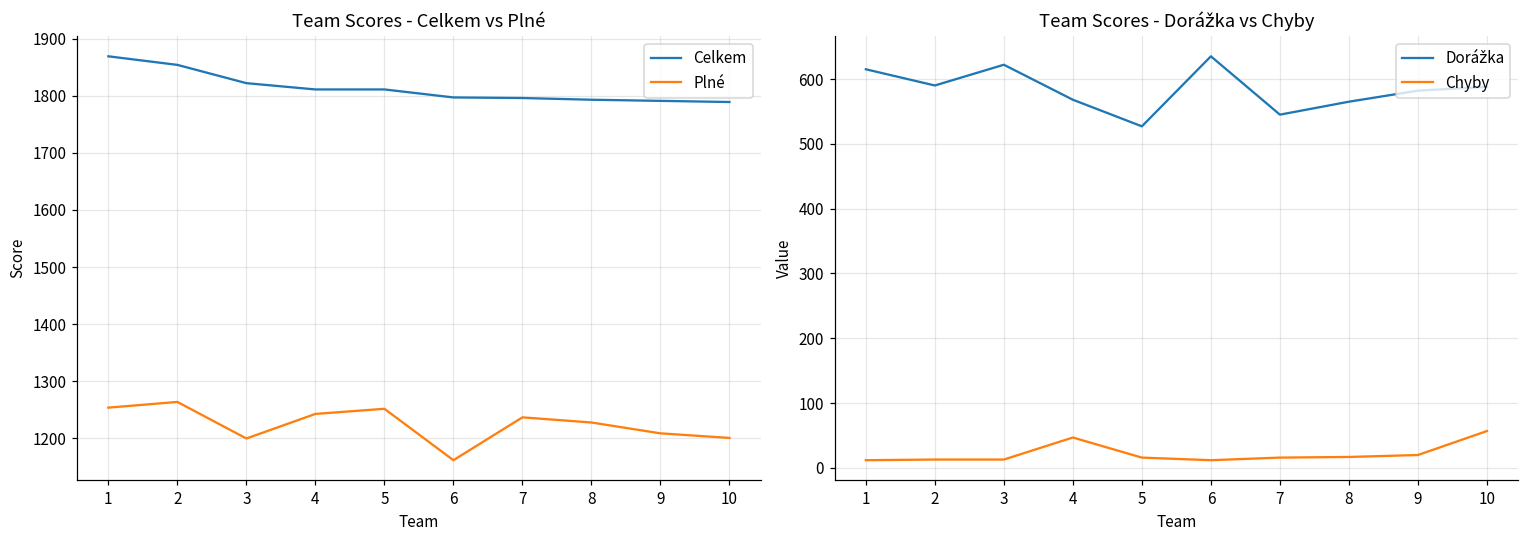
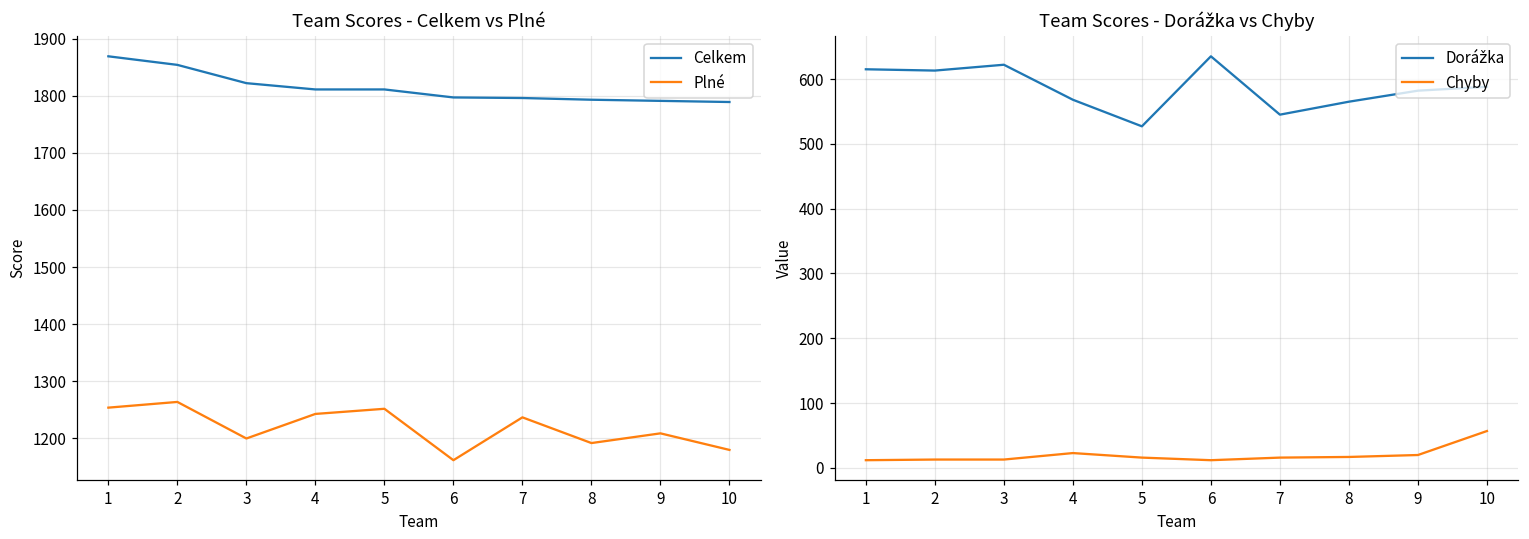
  {
    "Team Scores - Celkem vs Plné": {
      "Celkem": {
        "1": 1870,
        "2": 1850,
        "3": 1820,
        "4": 1810,
        "5": 1810,
        "6": 1800,
        "7": 1800,
        "8": 1790,
        "9": 1790,
        "10": 1790
      },
      "Plné": {
        "1": 1250,
        "2": 1260,
        "3": 1200,
        "4": 1240,
        "5": 1250,
        "6": 1160,
        "7": 1240,
-       "8": 1230,
+       "8": 1190,
        "9": 1210,
-       "10": 1200
+       "10": 1180
      }
    },
    "Team Scores - Dorážka vs Chyby": {
      "Dorážka": {
        "1": 620,
-       "2": 590,
+       "2": 610,
        "3": 620,
        "4": 570,
        "5": 530,
        "6": 640,
        "7": 550,
        "8": 570
      },
      "Chyby": {
        "1": 10,
        "2": 10,
        "3": 10,
-       "4": 50,
+       "4": 20,
        "5": 20,
        "6": 10,
        "7": 20,
        "8": 20,
        "9": 20,
        "10": 60
      }
    }
  }
